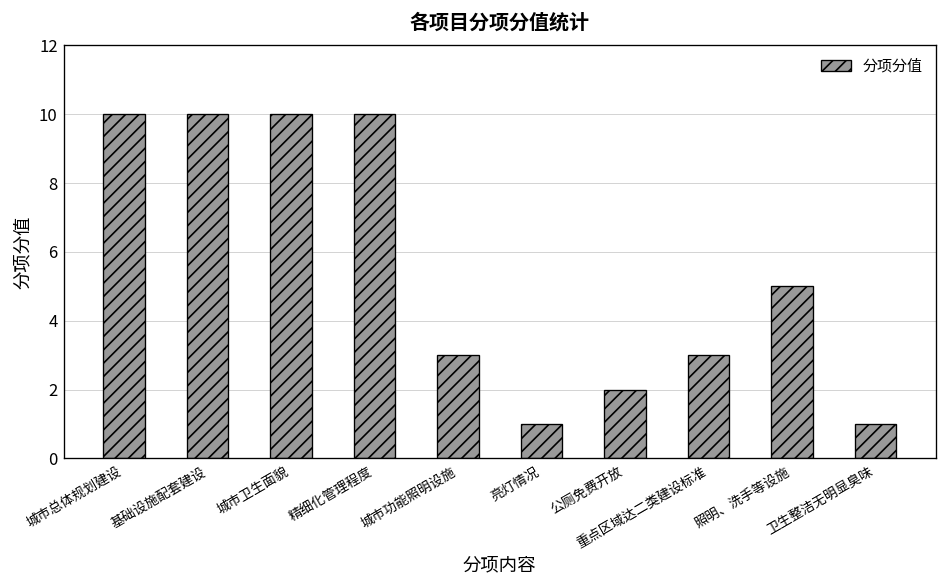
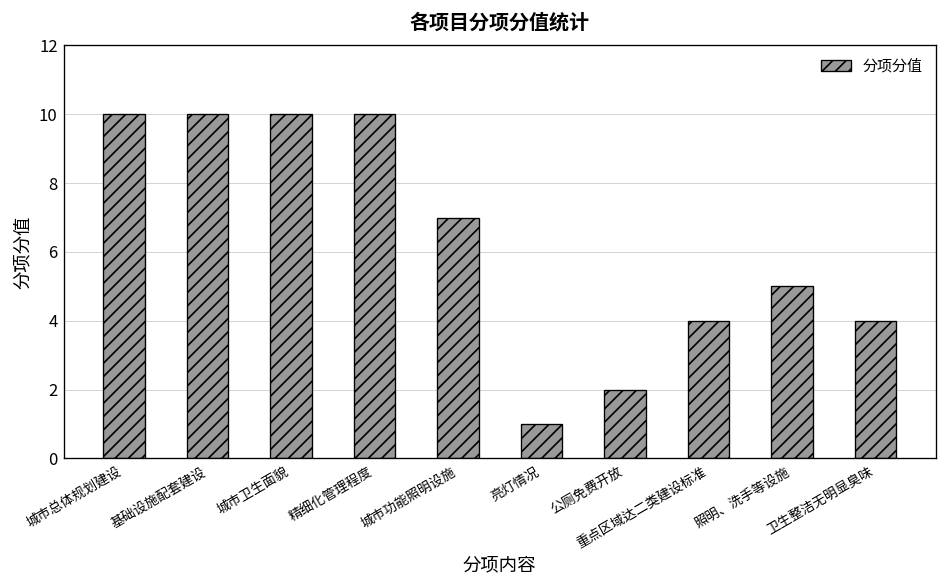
  {
    "城市总体规划建设": 10,
    "基础设施配套建设": 10,
    "城市卫生面貌": 10,
    "精细化管理程度": 10,
-   "城市功能照明设施": 3,
+   "城市功能照明设施": 7,
    "亮灯情况": 1,
    "公厕免费开放": 2,
-   "重点区域达二类建设标准": 3,
+   "重点区域达二类建设标准": 4,
    "照明、洗手等设施": 5,
-   "卫生整洁无明显臭味": 1
+   "卫生整洁无明显臭味": 4
  }
